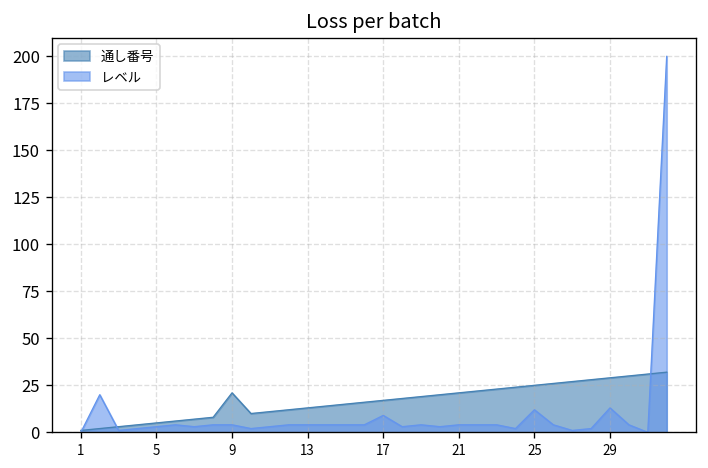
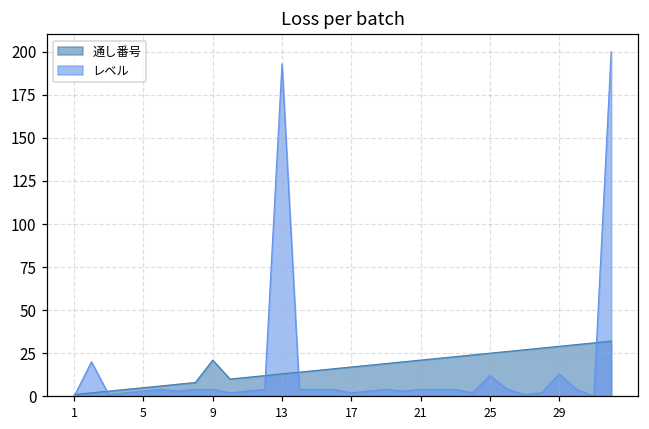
  {
    "通し番号": {
      "5": 5,
      "9": 21,
      "13": 13,
      "17": 17,
      "21": 21,
      "25": 25,
      "29": 29
    },
    "レベル": {
      "5": 3,
      "9": 4,
-     "13": 4,
-     "17": 9,
+     "13": 193,
+     "17": 2,
      "21": 4,
      "25": 12,
      "29": 13
    }
  }
